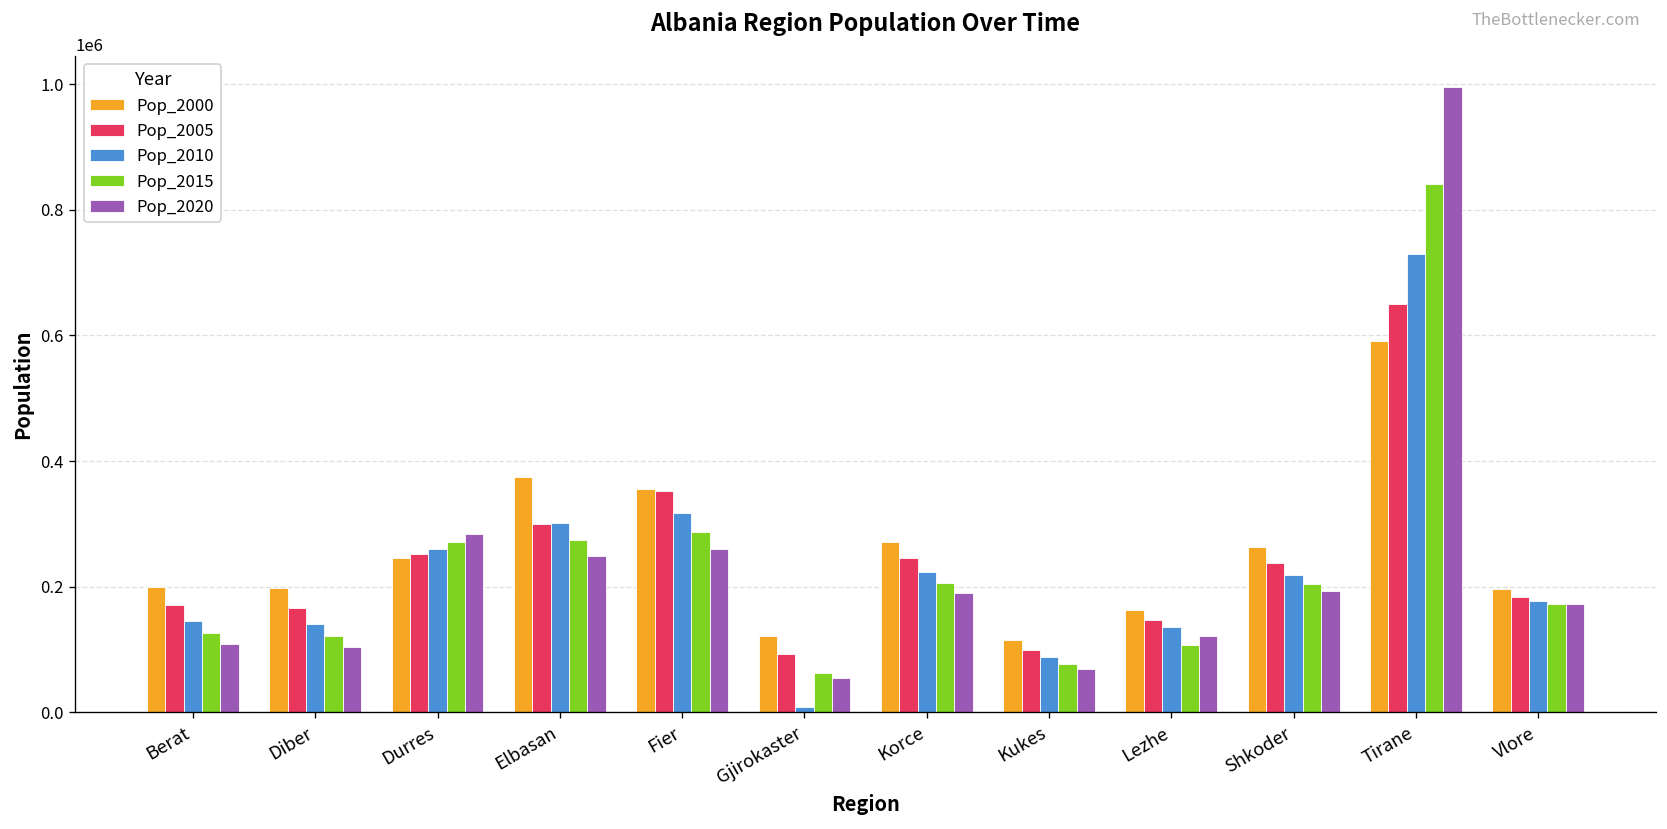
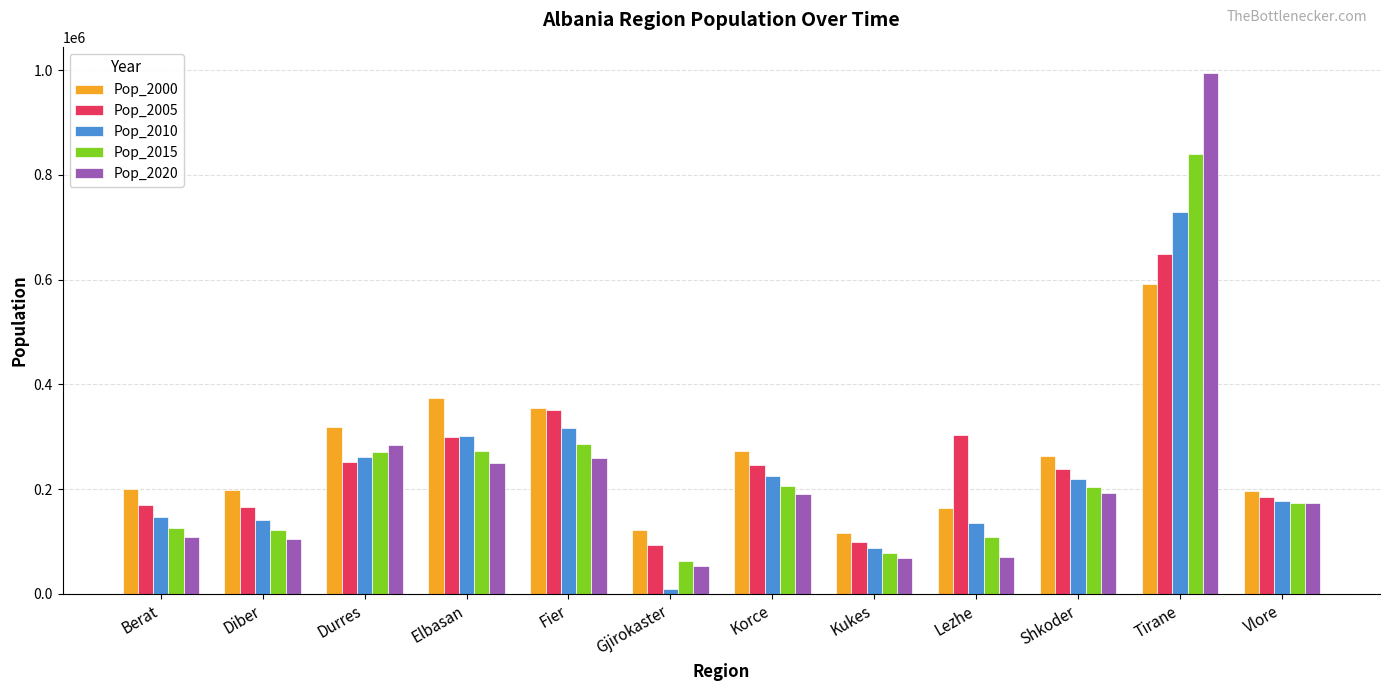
  {
    "Pop_2000": {
      "Berat": 200000,
      "Diber": 200000,
-     "Durres": 250000,
+     "Durres": 320000,
      "Elbasan": 370000,
      "Fier": 360000,
      "Gjirokaster": 120000,
      "Korce": 270000,
      "Kukes": 120000,
      "Lezhe": 160000,
      "Shkoder": 260000,
      "Tirane": 590000,
      "Vlore": 200000
    },
    "Pop_2005": {
      "Berat": 170000,
      "Diber": 170000,
      "Durres": 250000,
      "Elbasan": 300000,
      "Fier": 350000,
      "Gjirokaster": 90000,
      "Korce": 250000,
      "Kukes": 100000,
-     "Lezhe": 150000,
+     "Lezhe": 300000,
      "Shkoder": 240000,
      "Tirane": 650000,
      "Vlore": 180000
    },
    "Pop_2010": {
      "Berat": 150000,
      "Diber": 140000,
      "Durres": 260000,
      "Elbasan": 300000,
      "Fier": 320000,
      "Gjirokaster": 10000,
      "Korce": 220000,
      "Kukes": 90000,
      "Lezhe": 140000,
      "Shkoder": 220000,
      "Tirane": 730000,
      "Vlore": 180000
    },
    "Pop_2015": {
      "Berat": 130000,
      "Diber": 120000,
      "Durres": 270000,
      "Elbasan": 270000,
      "Fier": 290000,
      "Gjirokaster": 60000,
      "Korce": 210000,
      "Kukes": 80000,
      "Lezhe": 110000,
      "Shkoder": 200000,
      "Tirane": 840000,
      "Vlore": 170000
    },
    "Pop_2020": {
      "Berat": 110000,
      "Diber": 100000,
      "Durres": 280000,
      "Elbasan": 250000,
      "Fier": 260000,
      "Gjirokaster": 50000,
      "Korce": 190000,
      "Kukes": 70000,
-     "Lezhe": 120000,
+     "Lezhe": 70000,
      "Shkoder": 190000,
      "Tirane": 990000,
      "Vlore": 170000
    }
  }
